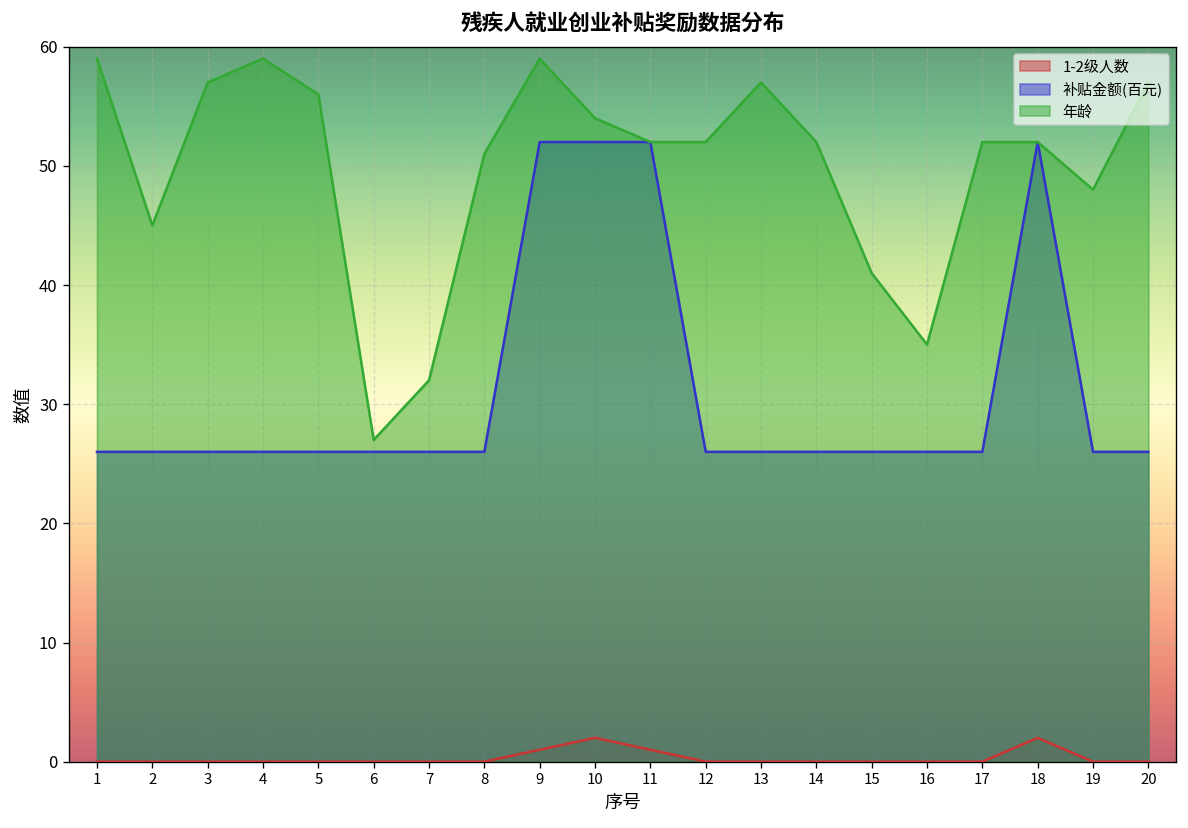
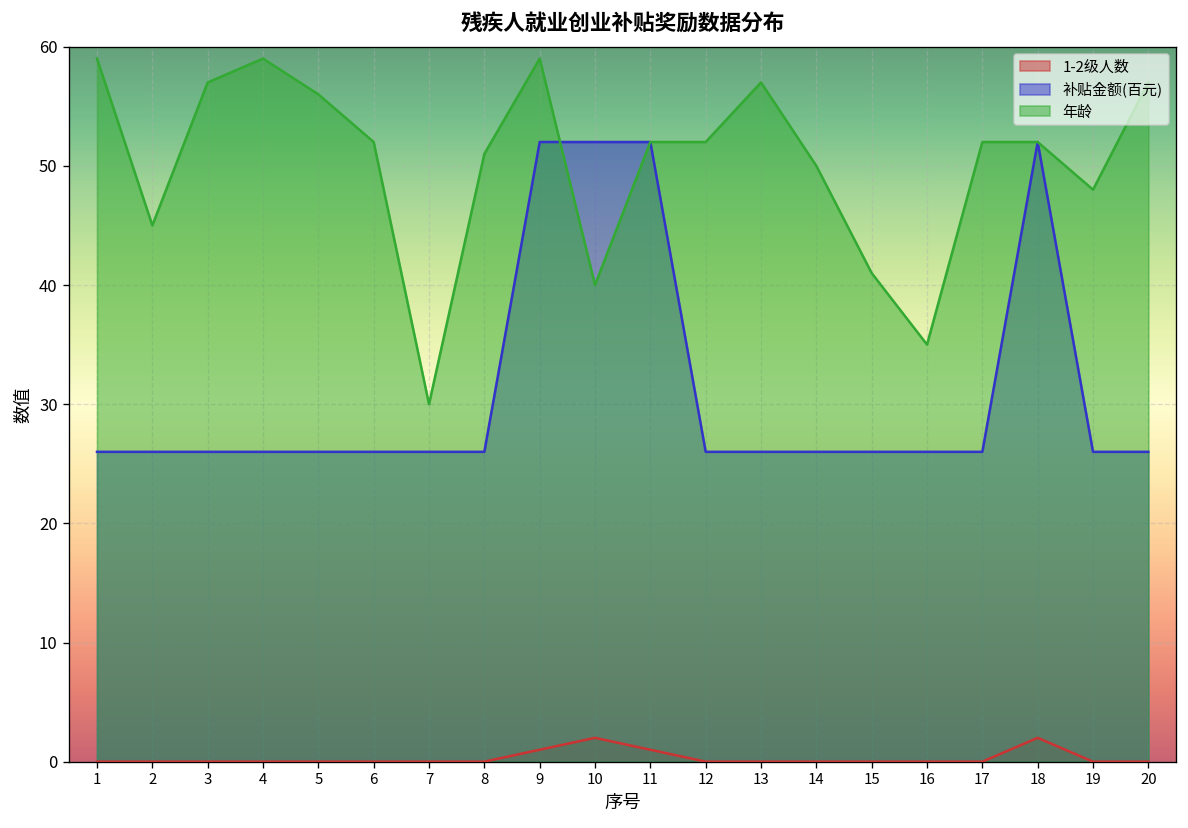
  {
    "1-2级人数": {
      "1": 0,
      "2": 0,
      "3": 0,
      "4": 0,
      "5": 0,
      "6": 0,
      "7": 0,
      "8": 0,
      "9": 1,
      "10": 2,
      "11": 1,
      "12": 0,
      "13": 0,
      "14": 0,
      "15": 0,
      "16": 0,
      "17": 0,
      "18": 2,
      "19": 0,
      "20": 0
    },
    "补贴金额(百元)": {
      "1": 26,
      "2": 26,
      "3": 26,
      "4": 26,
      "5": 26,
      "6": 26,
      "7": 26,
      "8": 26,
      "9": 52,
      "10": 52,
      "12": 26,
      "13": 26,
      "14": 26,
      "15": 26,
      "16": 26,
      "17": 26,
      "19": 26,
      "20": 26
    },
    "年龄": {
      "1": 59,
      "2": 45,
      "3": 57,
      "4": 59,
      "5": 56,
-     "6": 27,
-     "7": 32,
+     "6": 52,
+     "7": 30,
      "8": 51,
      "9": 59,
-     "10": 54,
+     "10": 40,
      "12": 52,
      "13": 57,
-     "14": 52,
+     "14": 50,
      "15": 41,
      "16": 35,
      "17": 52,
      "19": 48
    }
  }
